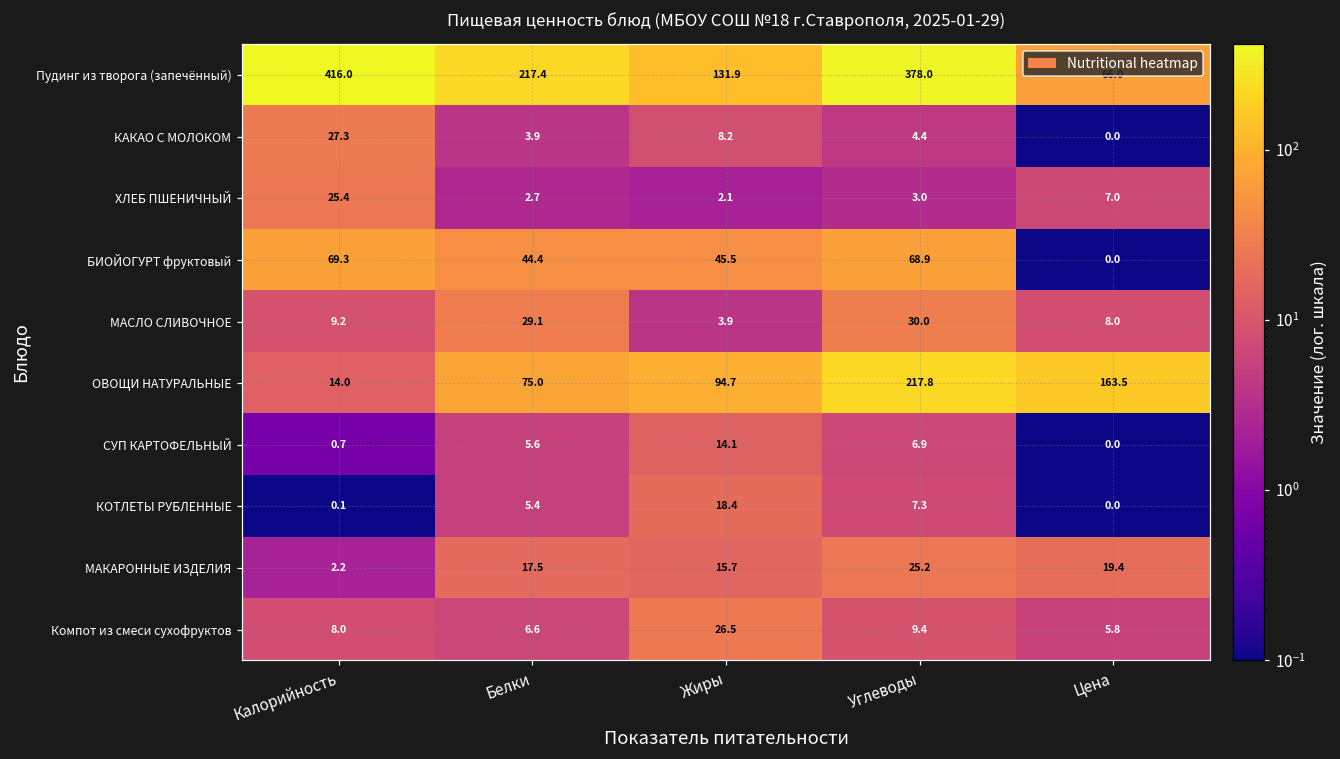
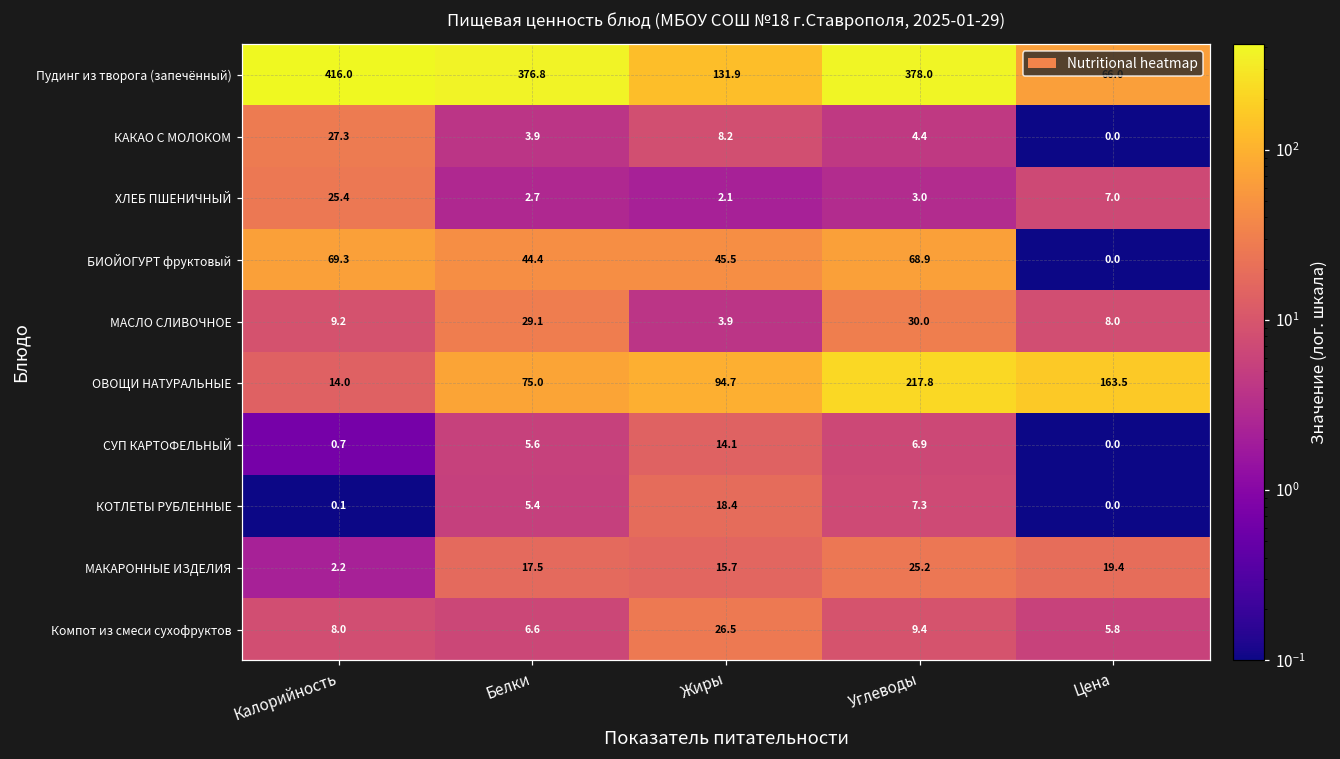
  {
    "Пудинг из творога (запечённый)": {
      "Калорийность": 416.0,
-     "Белки": 217.4,
+     "Белки": 376.8,
      "Жиры": 131.9,
      "Углеводы": 378.0
    },
    "КАКАО С МОЛОКОМ": {
      "Калорийность": 27.3,
      "Белки": 3.9,
      "Жиры": 8.2,
      "Углеводы": 4.4,
      "Цена": 0.0
    },
    "ХЛЕБ ПШЕНИЧНЫЙ": {
      "Калорийность": 25.4,
      "Белки": 2.7,
      "Жиры": 2.1,
      "Углеводы": 3.0,
      "Цена": 7.0
    },
    "БИОЙОГУРТ фруктовый": {
      "Калорийность": 69.3,
      "Белки": 44.4,
      "Жиры": 45.5,
      "Углеводы": 68.9,
      "Цена": 0.0
    },
    "МАСЛО СЛИВОЧНОЕ": {
      "Калорийность": 9.2,
      "Белки": 29.1,
      "Жиры": 3.9,
      "Углеводы": 30.0,
      "Цена": 8.0
    },
    "ОВОЩИ НАТУРАЛЬНЫЕ": {
      "Калорийность": 14.0,
      "Белки": 75.0,
      "Жиры": 94.7,
      "Углеводы": 217.8,
      "Цена": 163.5
    },
    "СУП КАРТОФЕЛЬНЫЙ": {
      "Калорийность": 0.7,
      "Белки": 5.6,
      "Жиры": 14.1,
      "Углеводы": 6.9,
      "Цена": 0.0
    },
    "КОТЛЕТЫ РУБЛЕННЫЕ": {
      "Калорийность": 0.1,
      "Белки": 5.4,
      "Жиры": 18.4,
      "Углеводы": 7.3,
      "Цена": 0.0
    },
    "МАКАРОННЫЕ ИЗДЕЛИЯ": {
      "Калорийность": 2.2,
      "Белки": 17.5,
      "Жиры": 15.7,
      "Углеводы": 25.2,
      "Цена": 19.4
    },
    "Компот из смеси сухофруктов": {
      "Калорийность": 8.0,
      "Белки": 6.6,
      "Жиры": 26.5,
      "Углеводы": 9.4,
      "Цена": 5.8
    }
  }
